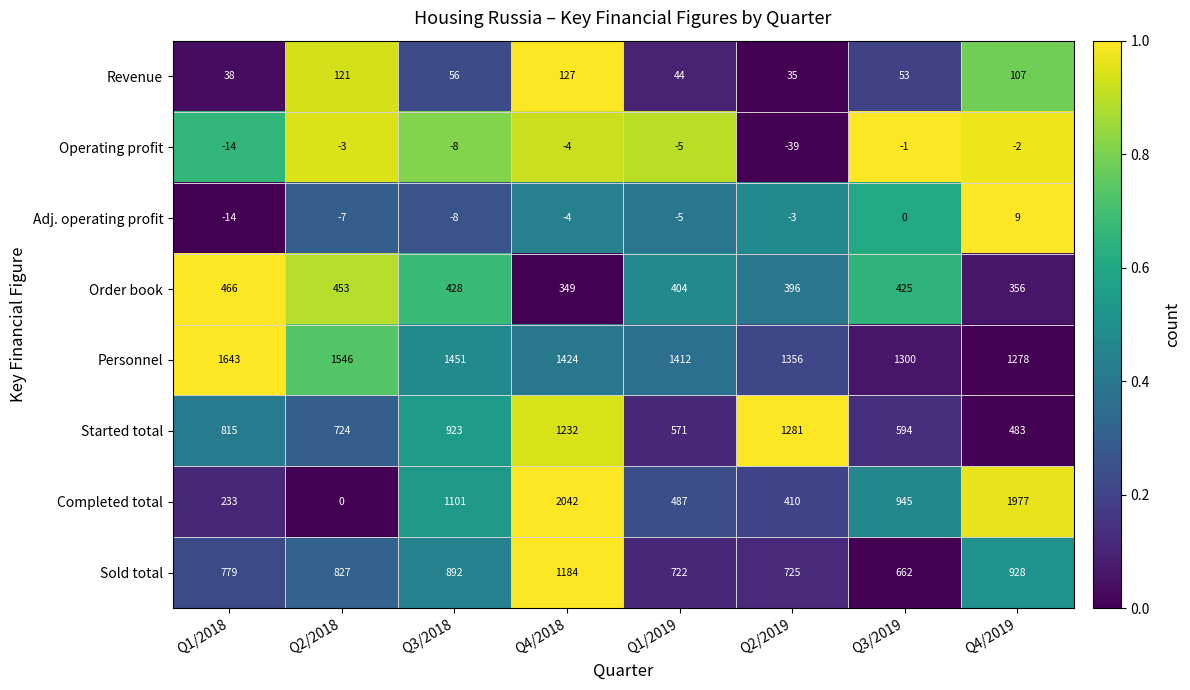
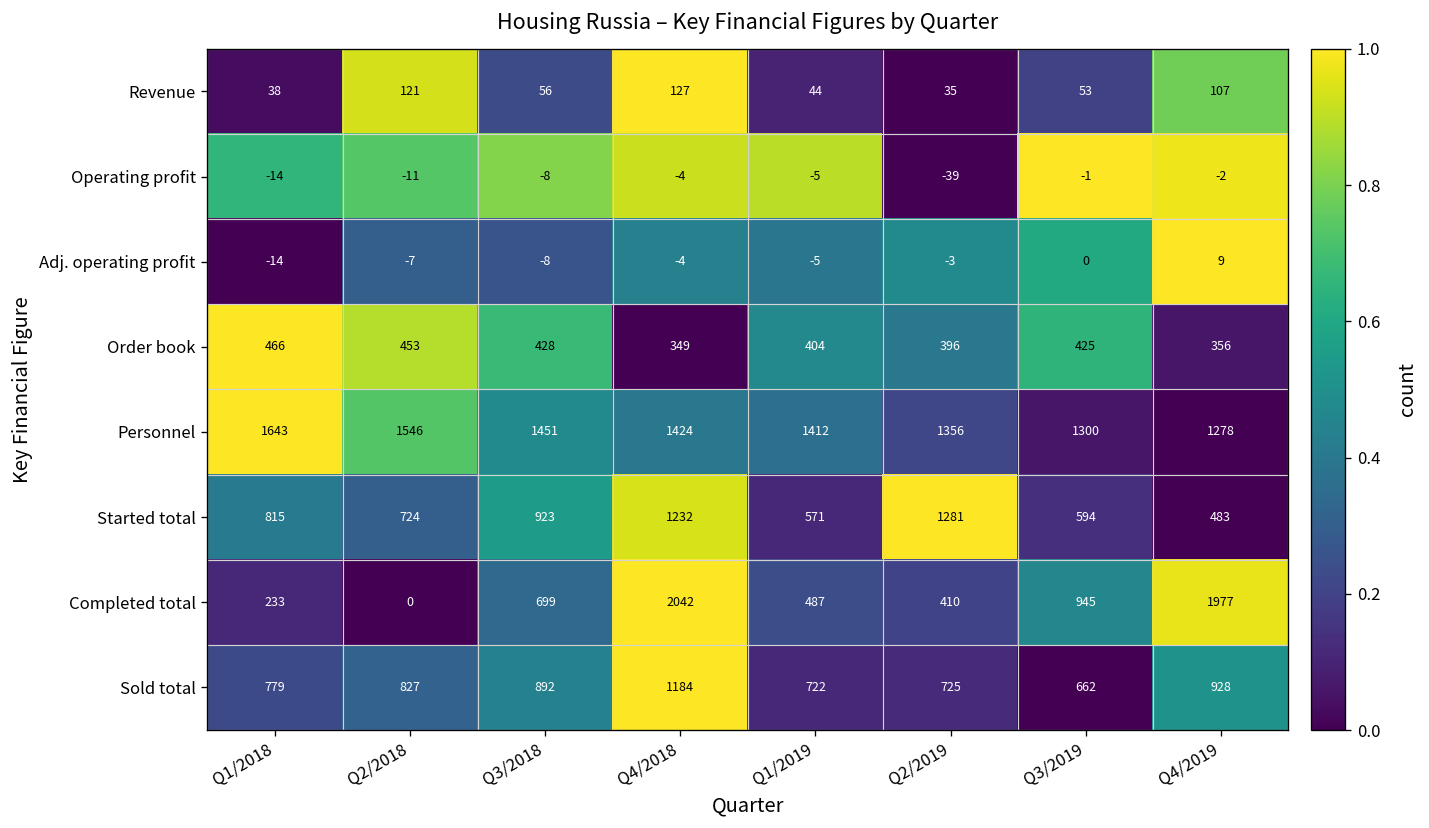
  {
    "Revenue": {
      "Q1/2018": 38,
      "Q2/2018": 121,
      "Q3/2018": 56,
      "Q4/2018": 127,
      "Q1/2019": 44,
      "Q2/2019": 35,
      "Q3/2019": 53,
      "Q4/2019": 107
    },
    "Operating profit": {
      "Q1/2018": -14,
-     "Q2/2018": -3,
+     "Q2/2018": -11,
      "Q3/2018": -8,
      "Q4/2018": -4,
      "Q1/2019": -5,
      "Q2/2019": -39,
      "Q3/2019": -1,
      "Q4/2019": -2
    },
    "Adj. operating profit": {
      "Q1/2018": -14,
      "Q2/2018": -7,
      "Q3/2018": -8,
      "Q4/2018": -4,
      "Q1/2019": -5,
      "Q2/2019": -3,
      "Q3/2019": 0,
      "Q4/2019": 9
    },
    "Order book": {
      "Q1/2018": 466,
      "Q2/2018": 453,
      "Q3/2018": 428,
      "Q4/2018": 349,
      "Q1/2019": 404,
      "Q2/2019": 396,
      "Q3/2019": 425,
      "Q4/2019": 356
    },
    "Personnel": {
      "Q1/2018": 1643,
      "Q2/2018": 1546,
      "Q3/2018": 1451,
      "Q4/2018": 1424,
      "Q1/2019": 1412,
      "Q2/2019": 1356,
      "Q3/2019": 1300,
      "Q4/2019": 1278
    },
    "Started total": {
      "Q1/2018": 815,
      "Q2/2018": 724,
      "Q3/2018": 923,
      "Q4/2018": 1232,
      "Q1/2019": 571,
      "Q2/2019": 1281,
      "Q3/2019": 594,
      "Q4/2019": 483
    },
    "Completed total": {
      "Q1/2018": 233,
      "Q2/2018": 0,
-     "Q3/2018": 1101,
+     "Q3/2018": 699,
      "Q4/2018": 2042,
      "Q1/2019": 487,
      "Q2/2019": 410,
      "Q3/2019": 945,
      "Q4/2019": 1977
    },
    "Sold total": {
      "Q1/2018": 779,
      "Q2/2018": 827,
      "Q3/2018": 892,
      "Q4/2018": 1184,
      "Q1/2019": 722,
      "Q2/2019": 725,
      "Q3/2019": 662,
      "Q4/2019": 928
    }
  }
